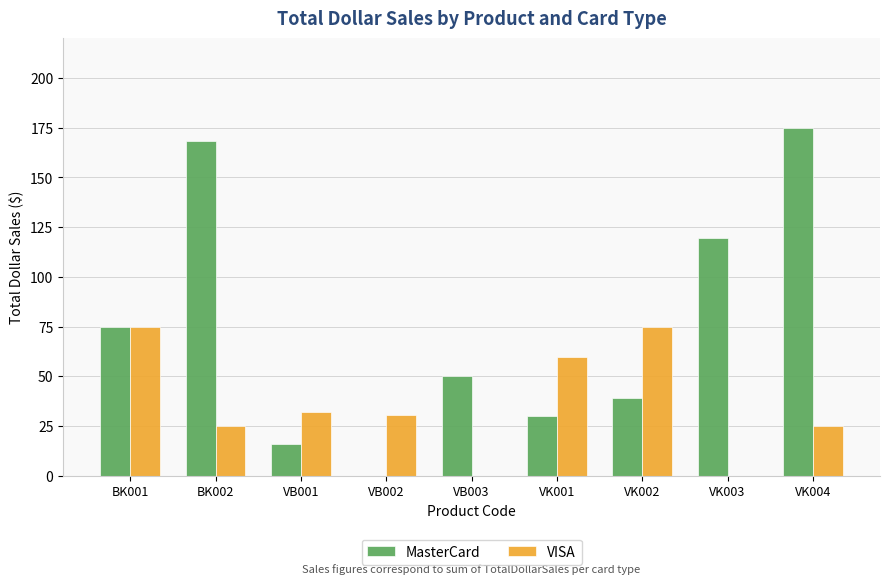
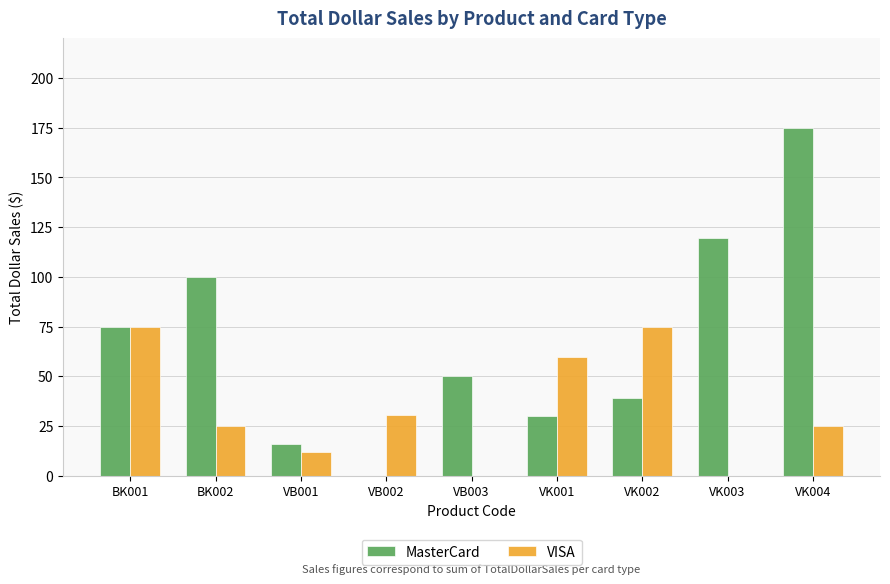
  {
    "MasterCard": {
      "BK001": 75,
-     "BK002": 168,
+     "BK002": 100,
      "VB001": 16,
      "VB002": 0,
      "VB003": 50,
      "VK001": 30,
      "VK002": 39,
      "VK003": 120,
      "VK004": 175
    },
    "VISA": {
      "BK001": 75,
      "BK002": 25,
-     "VB001": 32,
+     "VB001": 12,
      "VB002": 30,
      "VB003": 0,
      "VK001": 60,
      "VK002": 75,
      "VK003": 0,
      "VK004": 25
    }
  }
